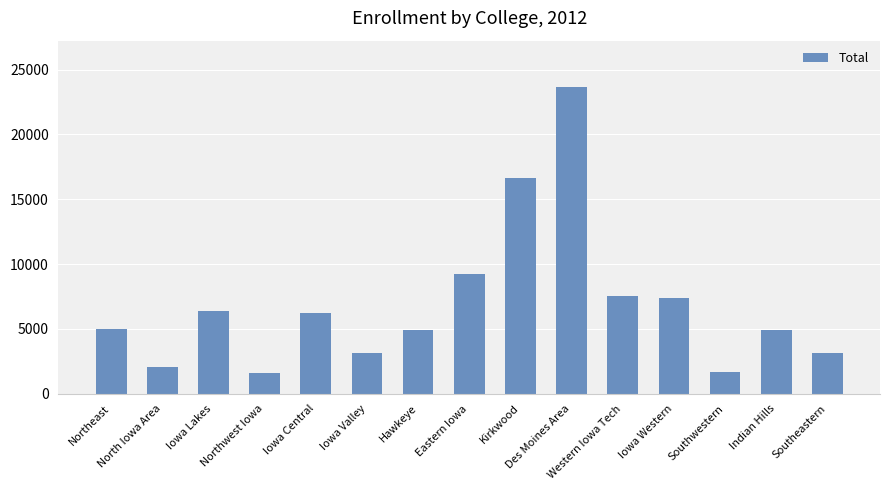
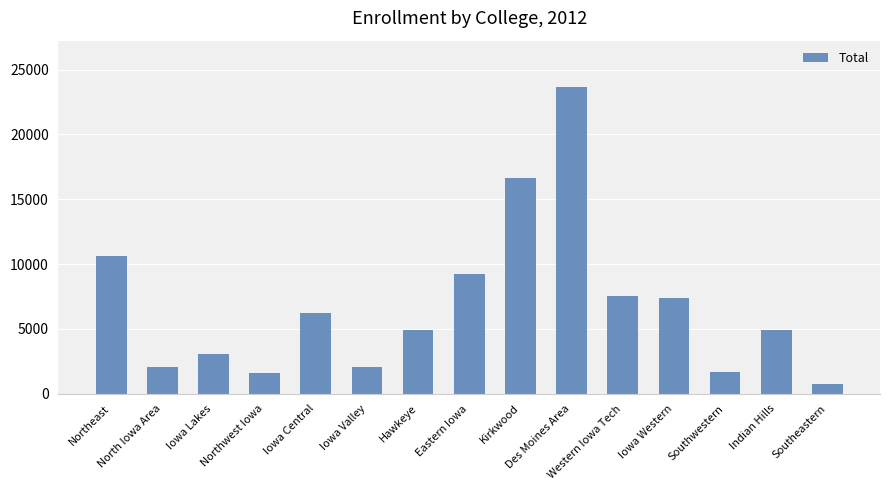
  {
-   "Northeast": 5000,
+   "Northeast": 10600,
    "North Iowa Area": 2100,
-   "Iowa Lakes": 6400,
+   "Iowa Lakes": 3000,
    "Northwest Iowa": 1600,
    "Iowa Central": 6200,
-   "Iowa Valley": 3100,
+   "Iowa Valley": 2100,
    "Hawkeye": 4900,
    "Eastern Iowa": 9200,
    "Kirkwood": 16700,
    "Des Moines Area": 23700,
    "Western Iowa Tech": 7600,
    "Iowa Western": 7400,
    "Southwestern": 1700,
    "Indian Hills": 4900,
-   "Southeastern": 3100
+   "Southeastern": 700
  }
